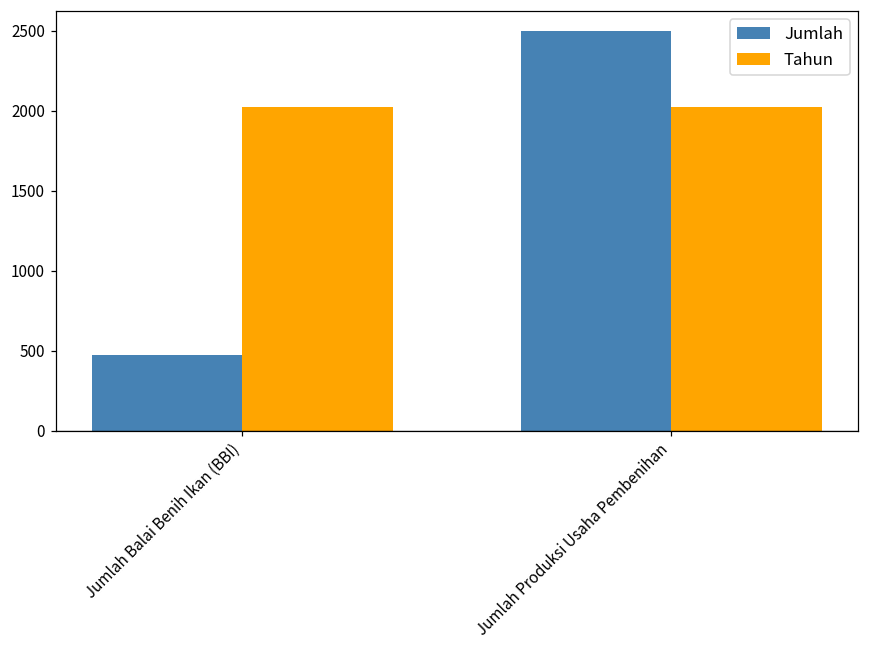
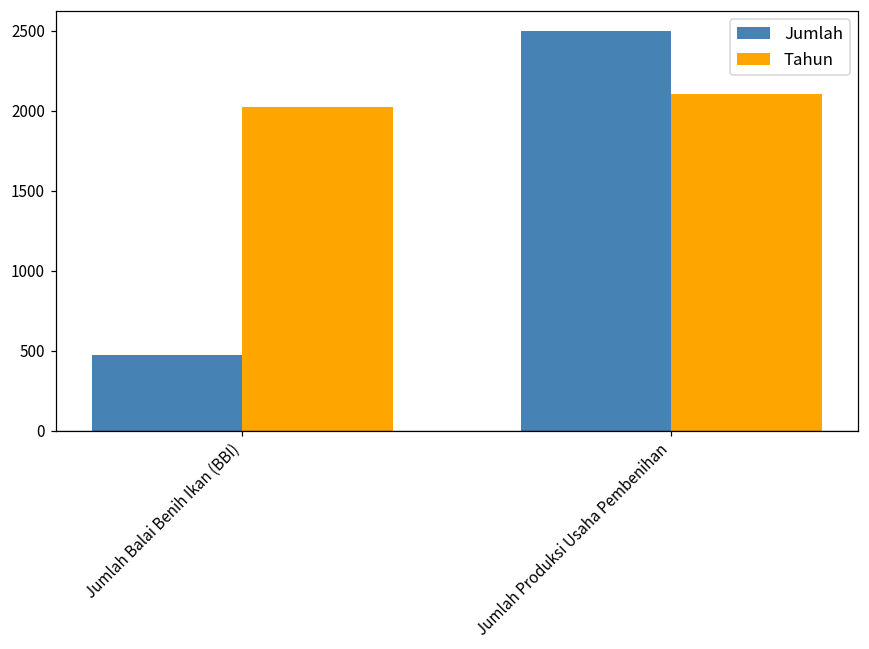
  {
    "Jumlah": {
      "Jumlah Balai Benih Ikan (BBI)": 470,
      "Jumlah Produksi Usaha Pembenihan": 2500
    },
    "Tahun": {
      "Jumlah Balai Benih Ikan (BBI)": 2020,
-     "Jumlah Produksi Usaha Pembenihan": 2020
+     "Jumlah Produksi Usaha Pembenihan": 2110
    }
  }
